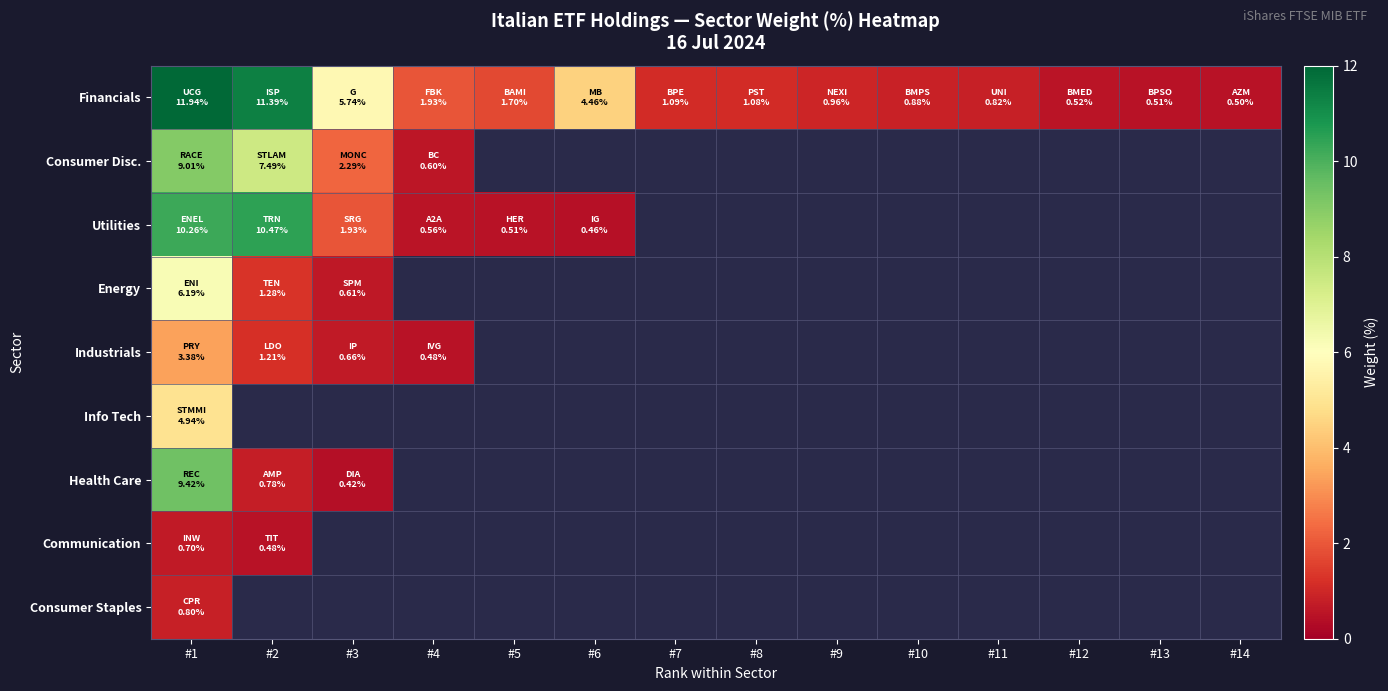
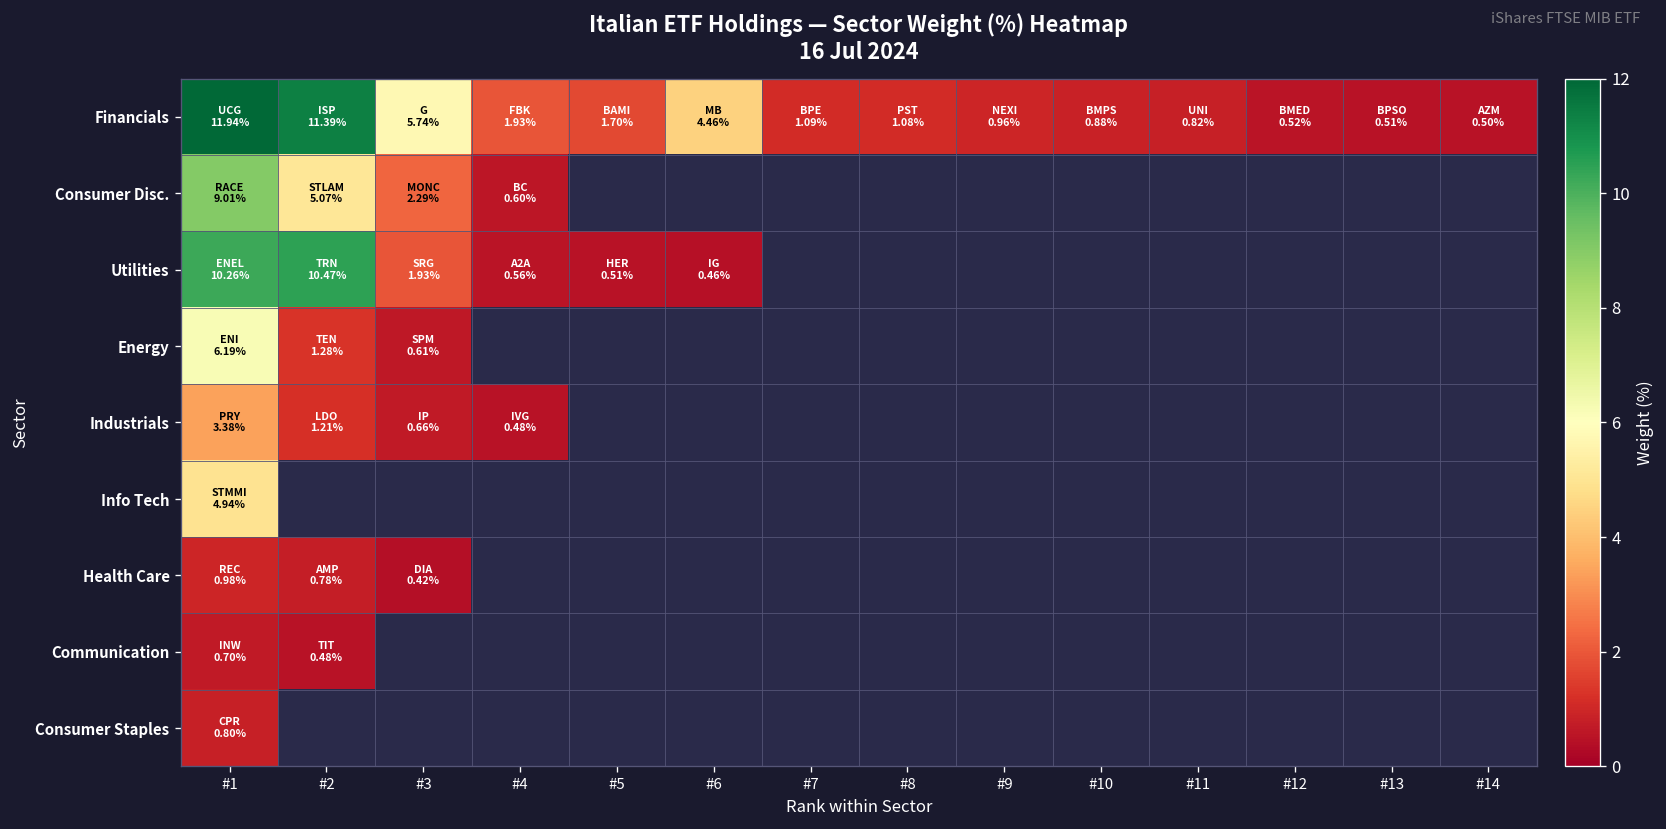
  {
    "Financials": {
      "#1": "11.94%",
      "#2": "11.39%",
      "#3": "5.74%",
      "#4": "1.93%",
      "#5": "1.70%",
      "#6": "4.46%",
      "#7": "1.09%",
      "#8": "1.08%",
      "#9": "0.96%",
      "#10": "0.88%",
      "#11": "0.82%",
      "#12": "0.52%",
      "#13": "0.51%",
      "#14": "0.50%"
    },
    "Consumer Disc.": {
      "#1": "9.01%",
-     "#2": "7.49%",
+     "#2": "5.07%",
      "#3": "2.29%",
      "#4": "0.60%"
    },
    "Utilities": {
      "#1": "10.26%",
      "#2": "10.47%",
      "#3": "1.93%",
      "#4": "0.56%",
      "#5": "0.51%",
      "#6": "0.46%"
    },
    "Energy": {
      "#1": "6.19%",
      "#2": "1.28%",
      "#3": "0.61%"
    },
    "Industrials": {
      "#1": "3.38%",
      "#2": "1.21%",
      "#3": "0.66%",
      "#4": "0.48%"
    },
    "Info Tech": {
      "#1": "4.94%"
    },
    "Health Care": {
-     "#1": "9.42%",
+     "#1": "0.98%",
      "#2": "0.78%",
      "#3": "0.42%"
    },
    "Communication": {
      "#1": "0.70%",
      "#2": "0.48%"
    },
    "Consumer Staples": {
      "#1": "0.80%"
    }
  }
